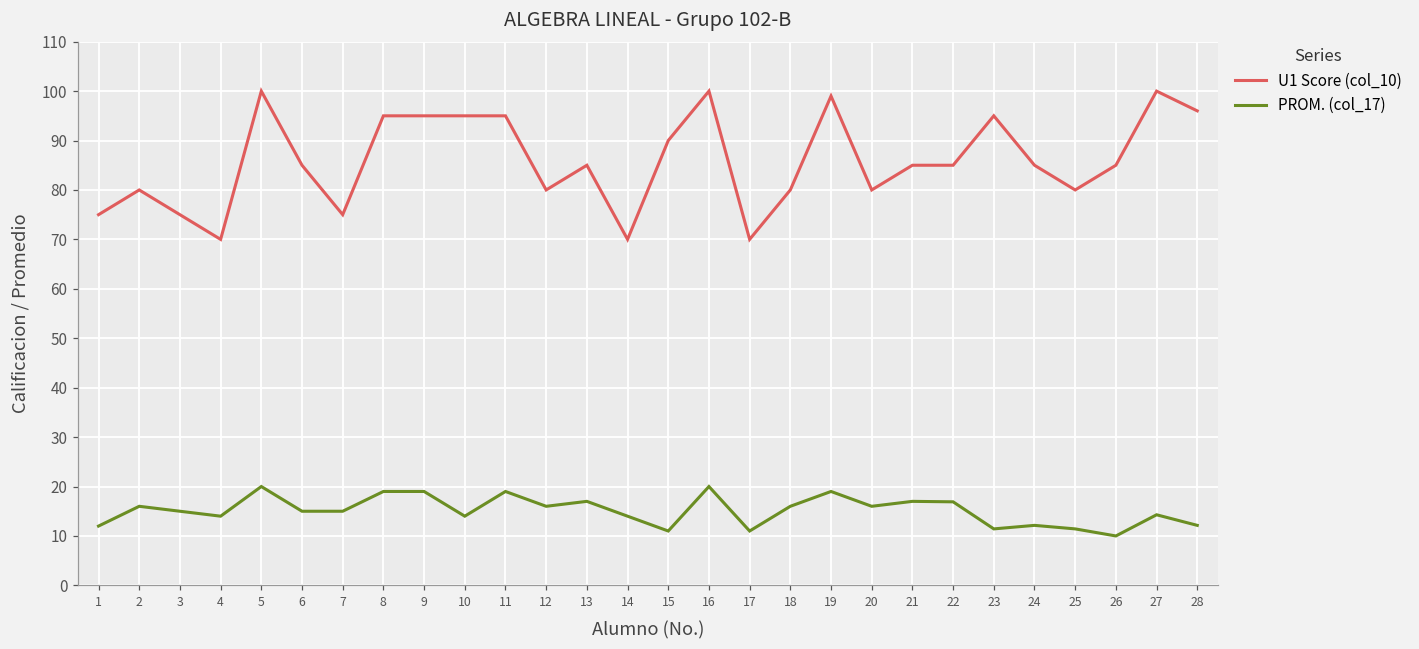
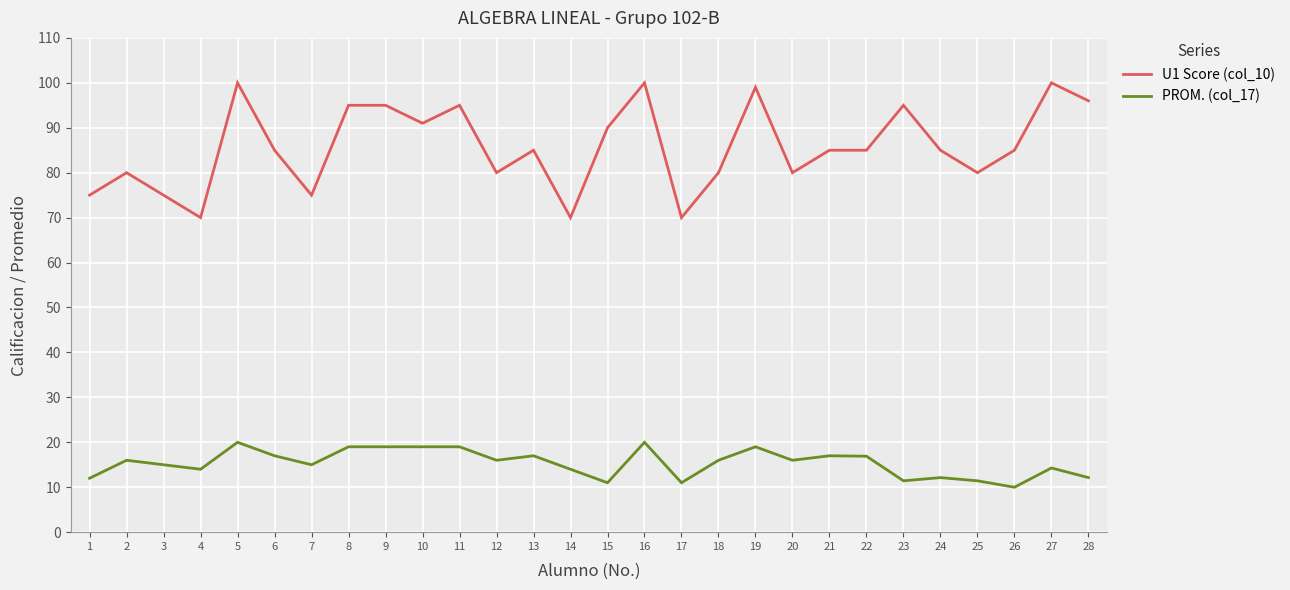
  {
    "U1 Score (col_10)": {
      "1": 75,
      "2": 80,
      "3": 75,
      "4": 70,
      "5": 100,
      "6": 85,
      "7": 75,
      "8": 95,
      "9": 95,
-     "10": 95,
+     "10": 91,
      "11": 95,
      "12": 80,
      "13": 85,
      "14": 70,
      "15": 90,
      "16": 100,
      "17": 70,
      "18": 80,
      "19": 99,
      "20": 80,
      "21": 85,
      "22": 85,
      "23": 95,
      "24": 85,
      "25": 80,
      "26": 85,
      "27": 100,
      "28": 96
    },
    "PROM. (col_17)": {
      "1": 12,
      "2": 16,
      "3": 15,
      "4": 14,
      "5": 20,
-     "6": 15,
+     "6": 17,
      "7": 15,
      "8": 19,
      "9": 19,
-     "10": 14,
+     "10": 19,
      "11": 19,
      "12": 16,
      "13": 17,
      "14": 14,
      "15": 11,
      "16": 20,
      "17": 11,
      "18": 16,
      "19": 19,
      "20": 16,
      "21": 17,
      "22": 17,
      "23": 11,
      "24": 12,
      "25": 11,
      "26": 10,
      "27": 14,
      "28": 12
    }
  }
